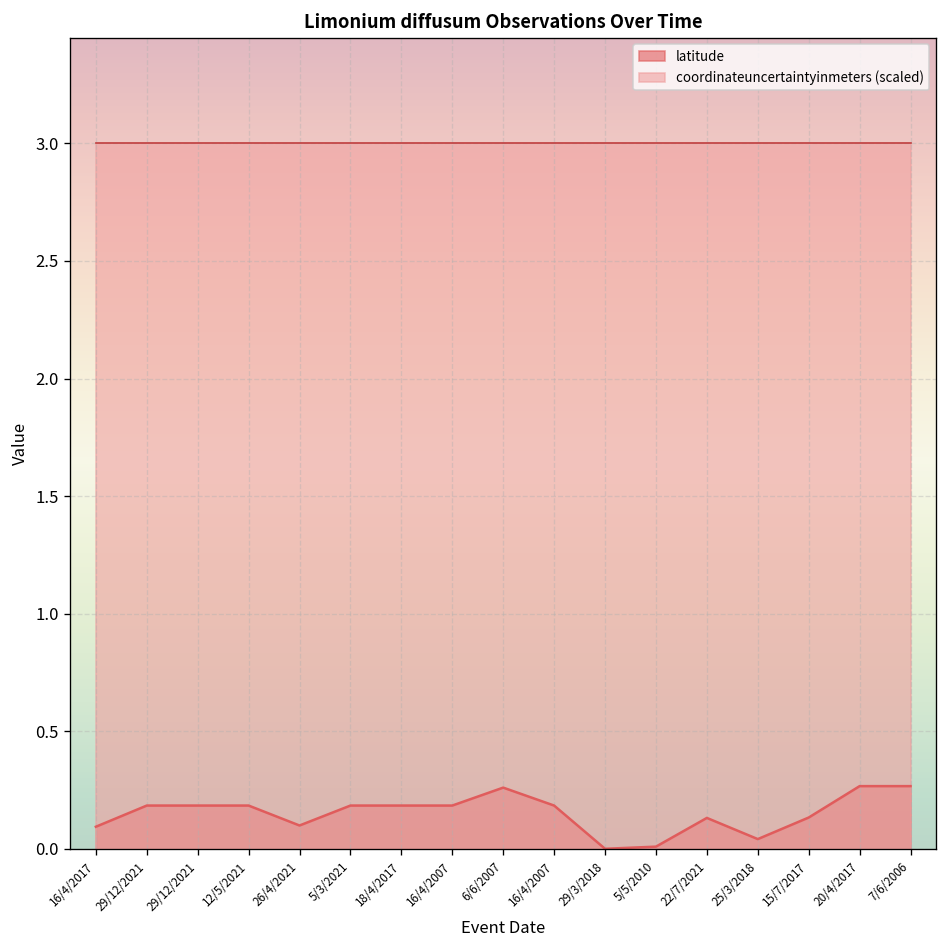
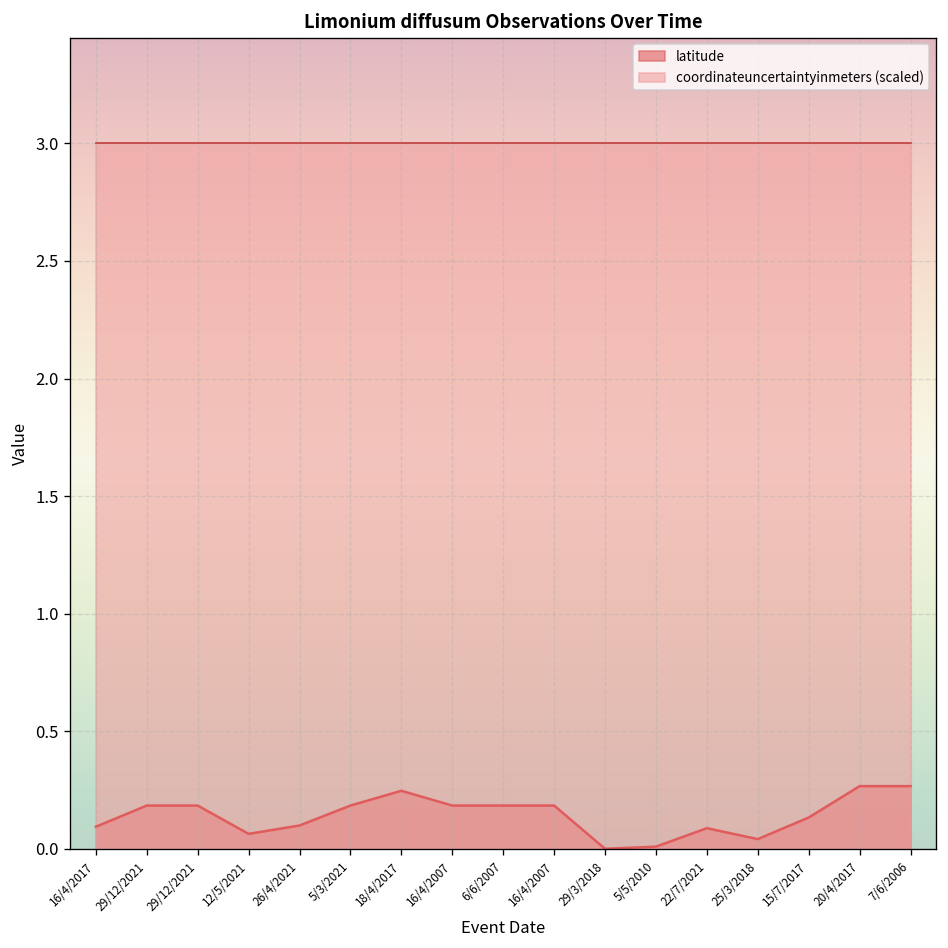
  {
    "latitude": {
      "16/4/2017": 0.09,
-     "12/5/2021": 0.18,
+     "12/5/2021": 0.06,
      "26/4/2021": 0.10,
      "5/3/2021": 0.18,
-     "18/4/2017": 0.18,
-     "6/6/2007": 0.26,
+     "18/4/2017": 0.25,
+     "6/6/2007": 0.18,
      "29/3/2018": 0.00,
      "5/5/2010": 0.01,
-     "22/7/2021": 0.13,
+     "22/7/2021": 0.09,
      "25/3/2018": 0.04,
      "15/7/2017": 0.13,
      "20/4/2017": 0.27,
      "7/6/2006": 0.27
    },
    "coordinateuncertaintyinmeters (scaled)": {
      "16/4/2017": 3.00,
      "12/5/2021": 3.00,
      "26/4/2021": 3.00,
      "5/3/2021": 3.00,
      "18/4/2017": 3.00,
      "6/6/2007": 3.00,
      "29/3/2018": 3.00,
      "5/5/2010": 3.00,
      "22/7/2021": 3.00,
      "25/3/2018": 3.00,
      "15/7/2017": 3.00,
      "20/4/2017": 3.00,
      "7/6/2006": 3.00
    }
  }
